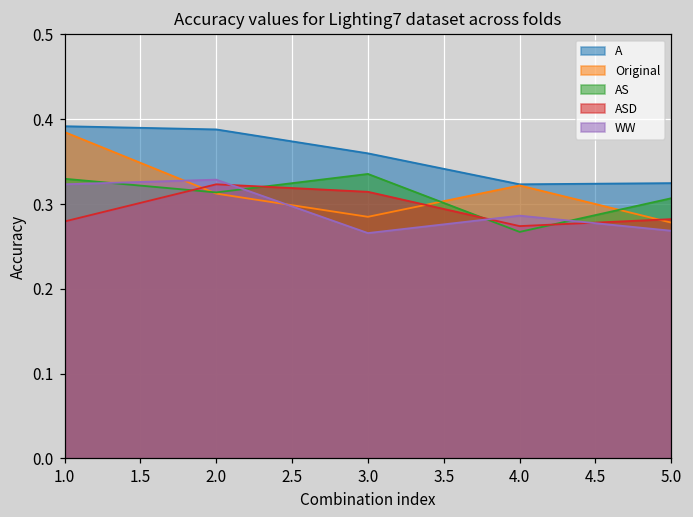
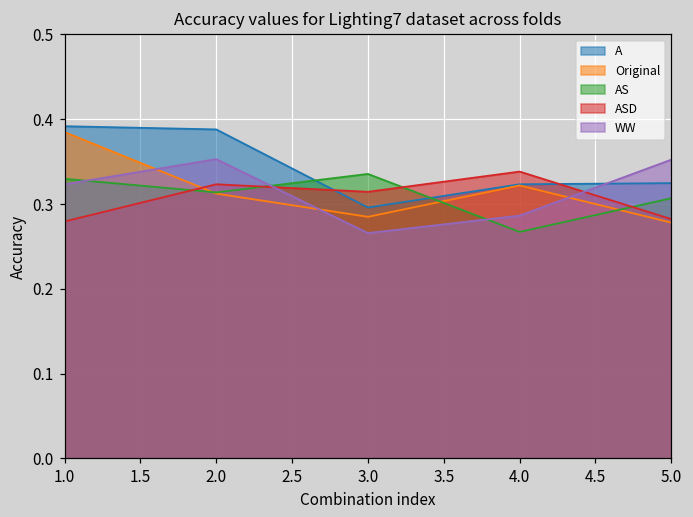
  {
    "A": {
      "1.0": 0.39,
      "2.0": 0.39,
-     "3.0": 0.36,
+     "3.0": 0.30,
      "5.0": 0.32
    },
    "Original": {
      "1.0": 0.38,
      "3.0": 0.28,
      "5.0": 0.28
    },
    "AS": {
      "1.0": 0.33,
      "3.0": 0.34,
      "4.0": 0.27,
      "5.0": 0.31
    },
    "ASD": {
      "1.0": 0.28,
      "2.0": 0.32,
      "3.0": 0.31,
-     "4.0": 0.27,
+     "4.0": 0.34,
      "5.0": 0.28
    },
    "WW": {
      "1.0": 0.32,
-     "2.0": 0.33,
+     "2.0": 0.35,
      "3.0": 0.27,
      "4.0": 0.29,
-     "5.0": 0.27
+     "5.0": 0.35
    }
  }
